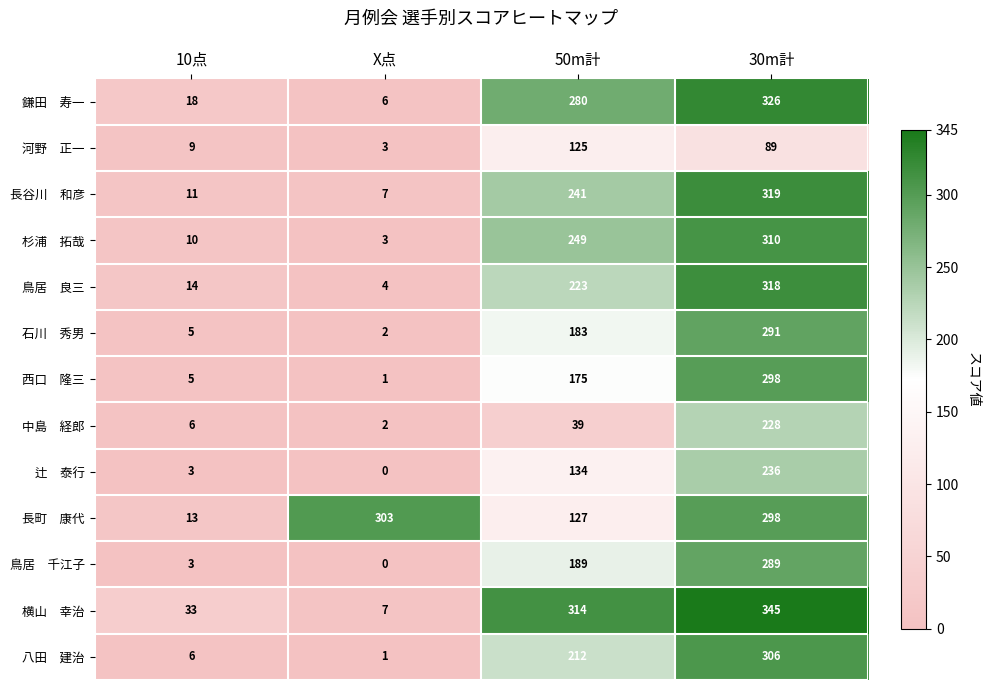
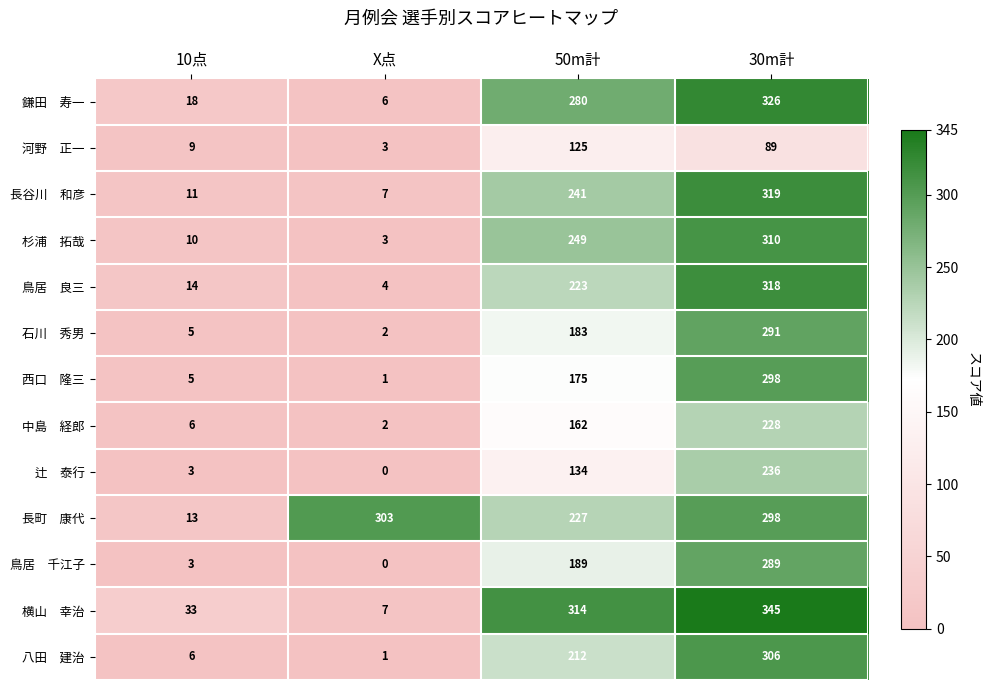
  {
    "鎌田 寿一": {
      "10点": 18,
      "X点": 6,
      "50m計": 280,
      "30m計": 326
    },
    "河野 正一": {
      "10点": 9,
      "X点": 3,
      "50m計": 125,
      "30m計": 89
    },
    "長谷川 和彦": {
      "10点": 11,
      "X点": 7,
      "50m計": 241,
      "30m計": 319
    },
    "杉浦 拓哉": {
      "10点": 10,
      "X点": 3,
      "50m計": 249,
      "30m計": 310
    },
    "鳥居 良三": {
      "10点": 14,
      "X点": 4,
      "50m計": 223,
      "30m計": 318
    },
    "石川 秀男": {
      "10点": 5,
      "X点": 2,
      "50m計": 183,
      "30m計": 291
    },
    "西口 隆三": {
      "10点": 5,
      "X点": 1,
      "50m計": 175,
      "30m計": 298
    },
    "中島 経郎": {
      "10点": 6,
      "X点": 2,
-     "50m計": 39,
+     "50m計": 162,
      "30m計": 228
    },
    "辻 泰行": {
      "10点": 3,
      "X点": 0,
      "50m計": 134,
      "30m計": 236
    },
    "長町 康代": {
      "10点": 13,
      "X点": 303,
-     "50m計": 127,
+     "50m計": 227,
      "30m計": 298
    },
    "鳥居 千江子": {
      "10点": 3,
      "X点": 0,
      "50m計": 189,
      "30m計": 289
    },
    "横山 幸治": {
      "10点": 33,
      "X点": 7,
      "50m計": 314,
      "30m計": 345
    },
    "八田 建治": {
      "10点": 6,
      "X点": 1,
      "50m計": 212,
      "30m計": 306
    }
  }
